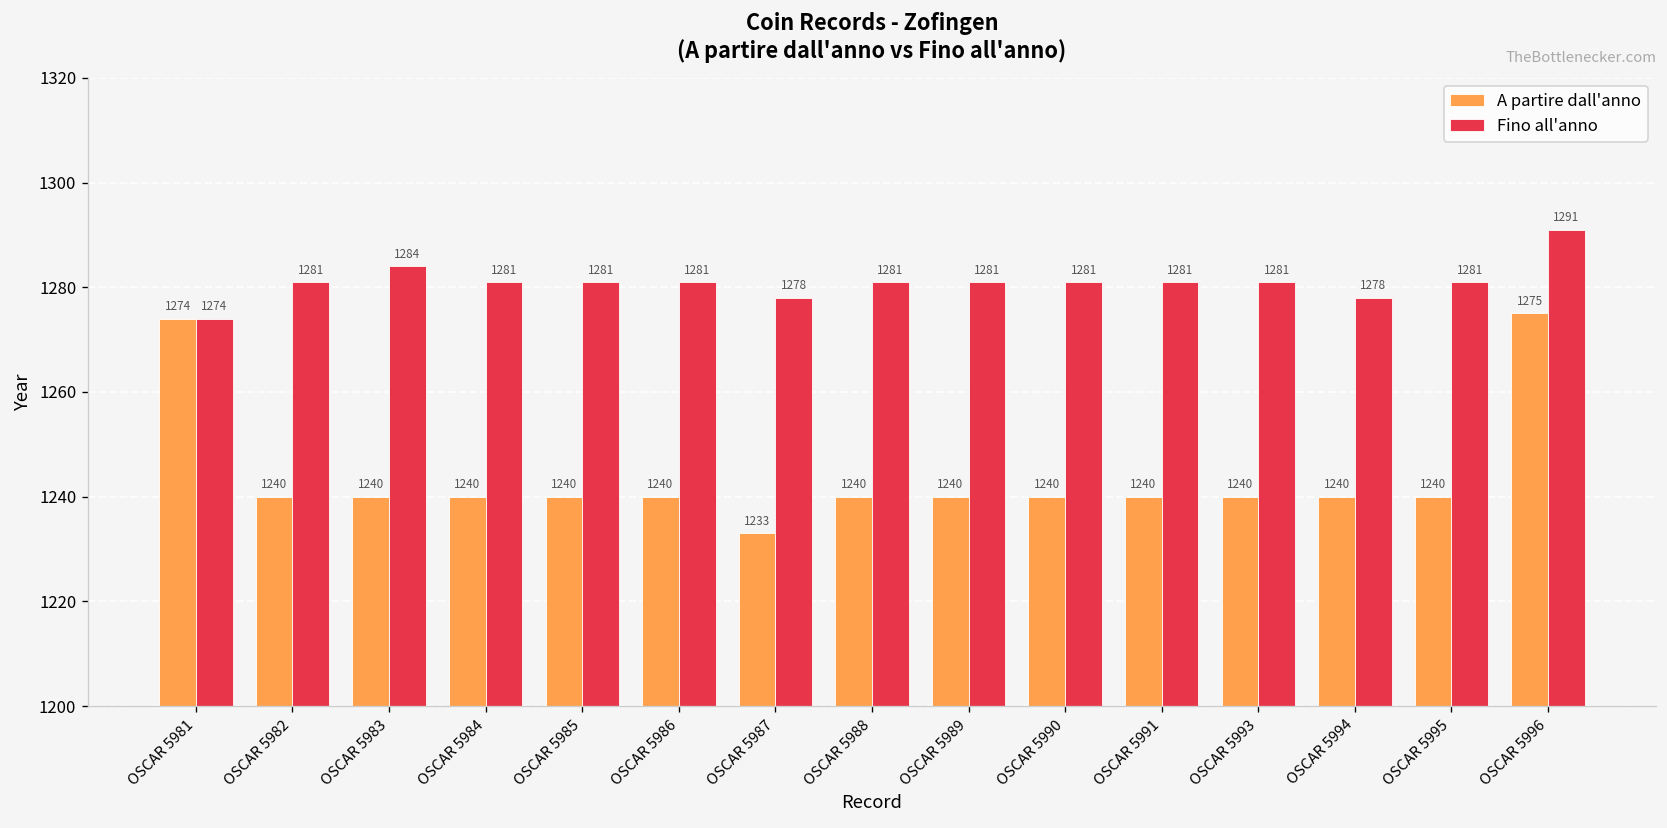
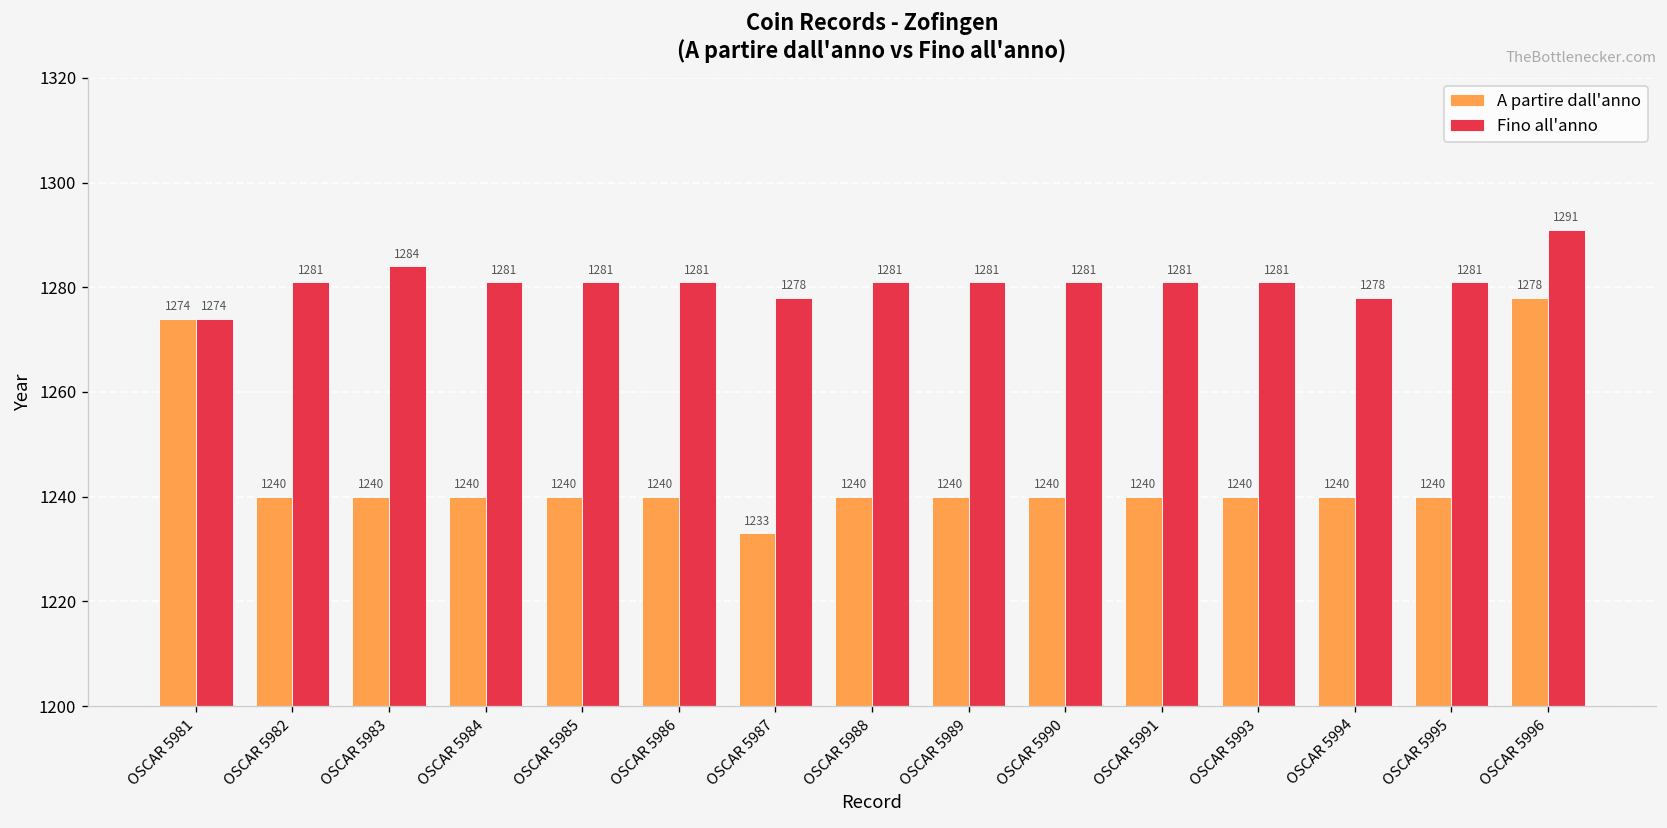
  {
    "A partire dall'anno": {
      "OSCAR 5981": 1274,
      "OSCAR 5982": 1240,
      "OSCAR 5983": 1240,
      "OSCAR 5984": 1240,
      "OSCAR 5985": 1240,
      "OSCAR 5986": 1240,
      "OSCAR 5987": 1233,
      "OSCAR 5988": 1240,
      "OSCAR 5989": 1240,
      "OSCAR 5990": 1240,
      "OSCAR 5991": 1240,
      "OSCAR 5993": 1240,
      "OSCAR 5994": 1240,
      "OSCAR 5995": 1240,
-     "OSCAR 5996": 1275
+     "OSCAR 5996": 1278
    },
    "Fino all'anno": {
      "OSCAR 5981": 1274,
      "OSCAR 5982": 1281,
      "OSCAR 5983": 1284,
      "OSCAR 5984": 1281,
      "OSCAR 5985": 1281,
      "OSCAR 5986": 1281,
      "OSCAR 5987": 1278,
      "OSCAR 5988": 1281,
      "OSCAR 5989": 1281,
      "OSCAR 5990": 1281,
      "OSCAR 5991": 1281,
      "OSCAR 5993": 1281,
      "OSCAR 5994": 1278,
      "OSCAR 5995": 1281,
      "OSCAR 5996": 1291
    }
  }
